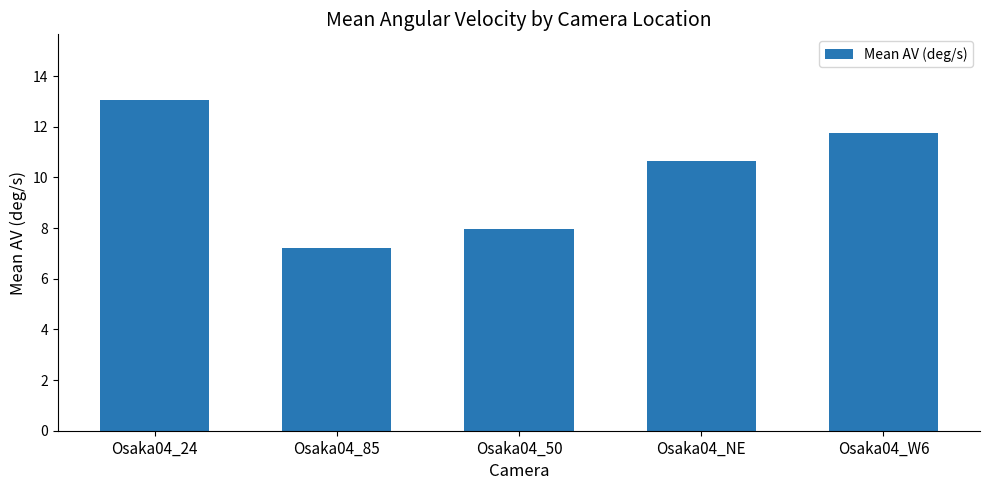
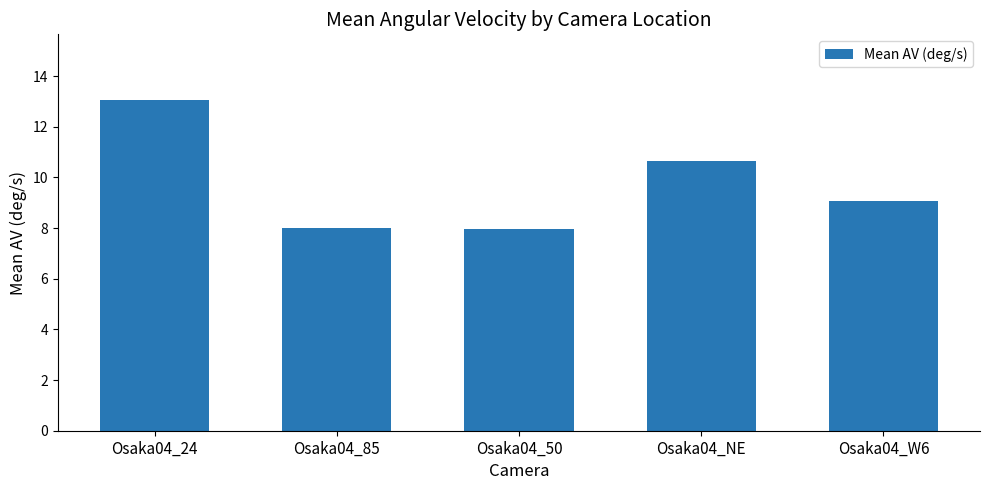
  {
    "Osaka04_24": 13.0,
-   "Osaka04_85": 7.2,
+   "Osaka04_85": 8.0,
    "Osaka04_50": 8.0,
    "Osaka04_NE": 10.7,
-   "Osaka04_W6": 11.7
+   "Osaka04_W6": 9.1
  }
